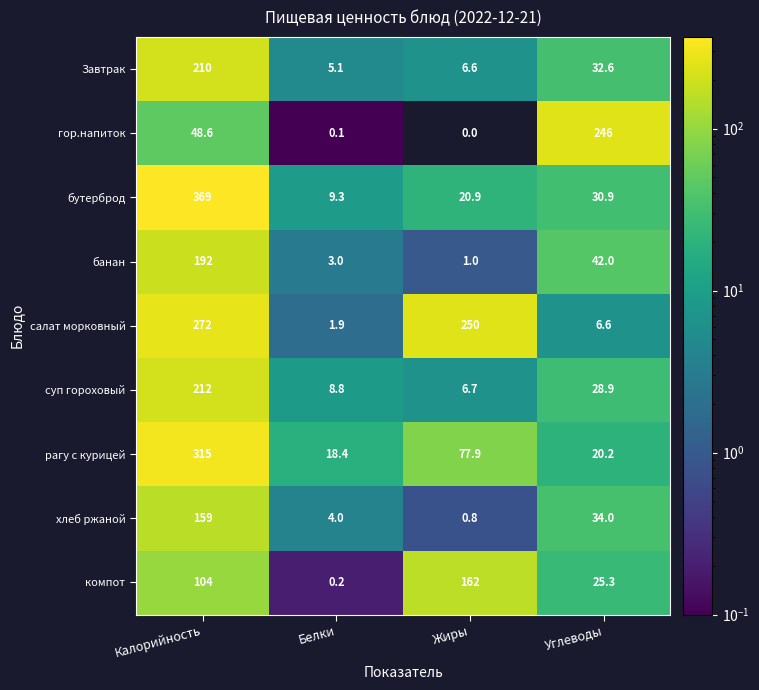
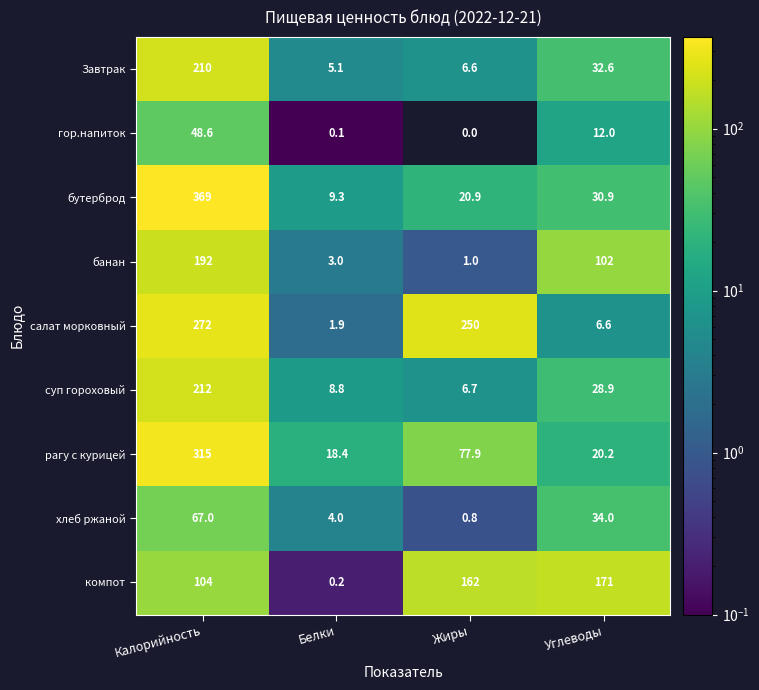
  {
    "Завтрак": {
      "Калорийность": 210,
      "Белки": 5.1,
      "Жиры": 6.6,
      "Углеводы": 32.6
    },
    "гор.напиток": {
      "Калорийность": 48.6,
      "Белки": 0.1,
      "Жиры": 0.0,
-     "Углеводы": 246
+     "Углеводы": 12.0
    },
    "бутерброд": {
      "Калорийность": 369,
      "Белки": 9.3,
      "Жиры": 20.9,
      "Углеводы": 30.9
    },
    "банан": {
      "Калорийность": 192,
      "Белки": 3.0,
      "Жиры": 1.0,
-     "Углеводы": 42.0
+     "Углеводы": 102
    },
    "салат морковный": {
      "Калорийность": 272,
      "Белки": 1.9,
      "Жиры": 250,
      "Углеводы": 6.6
    },
    "суп гороховый": {
      "Калорийность": 212,
      "Белки": 8.8,
      "Жиры": 6.7,
      "Углеводы": 28.9
    },
    "рагу с курицей": {
      "Калорийность": 315,
      "Белки": 18.4,
      "Жиры": 77.9,
      "Углеводы": 20.2
    },
    "хлеб ржаной": {
-     "Калорийность": 159,
+     "Калорийность": 67.0,
      "Белки": 4.0,
      "Жиры": 0.8,
      "Углеводы": 34.0
    },
    "компот": {
      "Калорийность": 104,
      "Белки": 0.2,
      "Жиры": 162,
-     "Углеводы": 25.3
+     "Углеводы": 171
    }
  }
